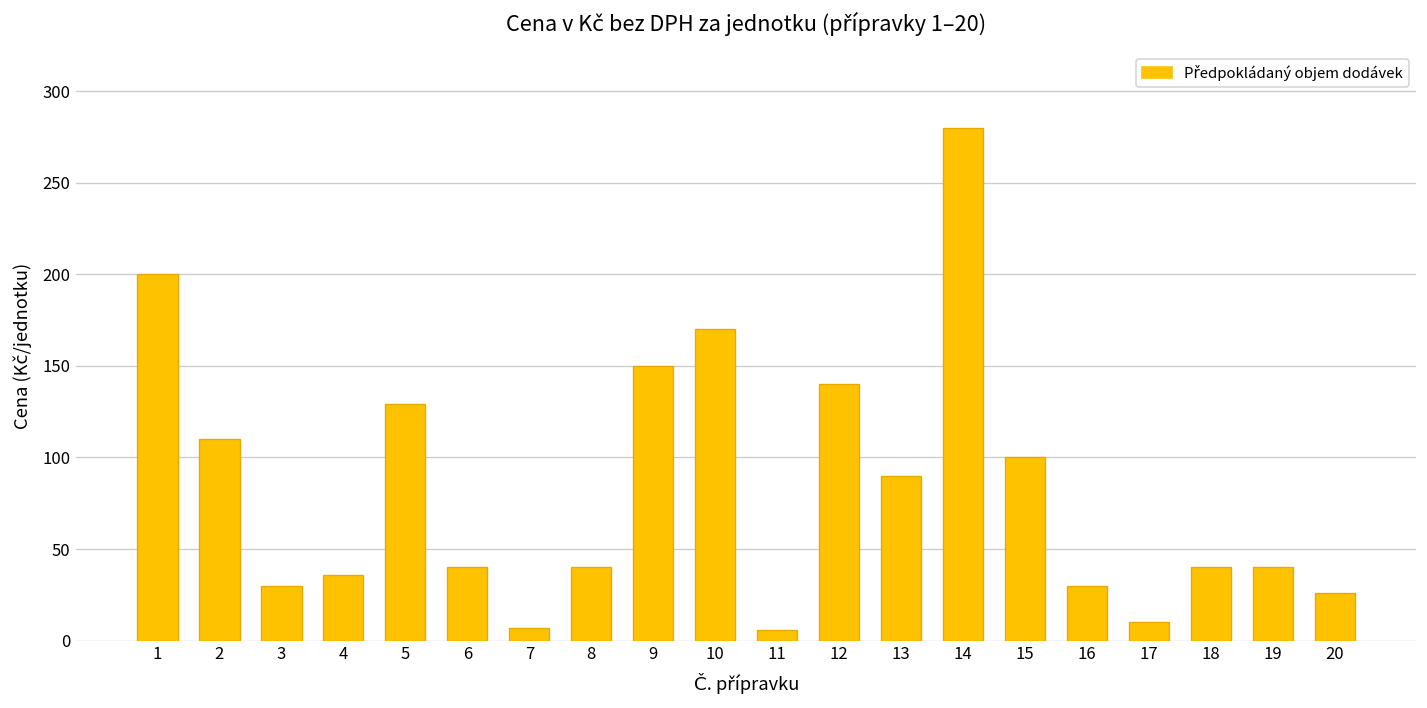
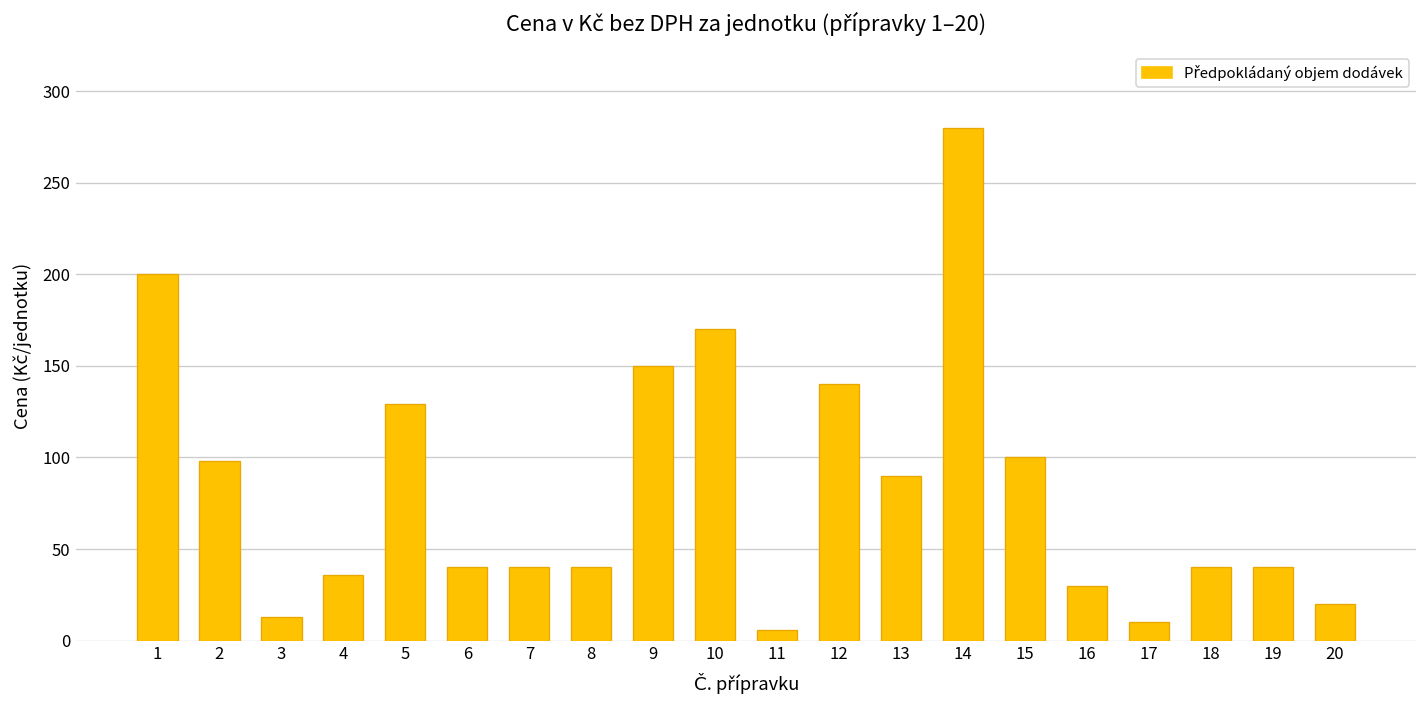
  {
    "1": 200,
-   "2": 110,
-   "3": 30,
+   "2": 98,
+   "3": 13,
    "4": 36,
    "5": 129,
    "6": 40,
-   "7": 7,
+   "7": 40,
    "8": 40,
    "9": 150,
    "10": 170,
    "11": 6,
    "12": 140,
    "13": 90,
    "14": 280,
    "15": 100,
    "16": 30,
    "17": 10,
    "18": 40,
    "19": 40,
-   "20": 26
+   "20": 20
  }
